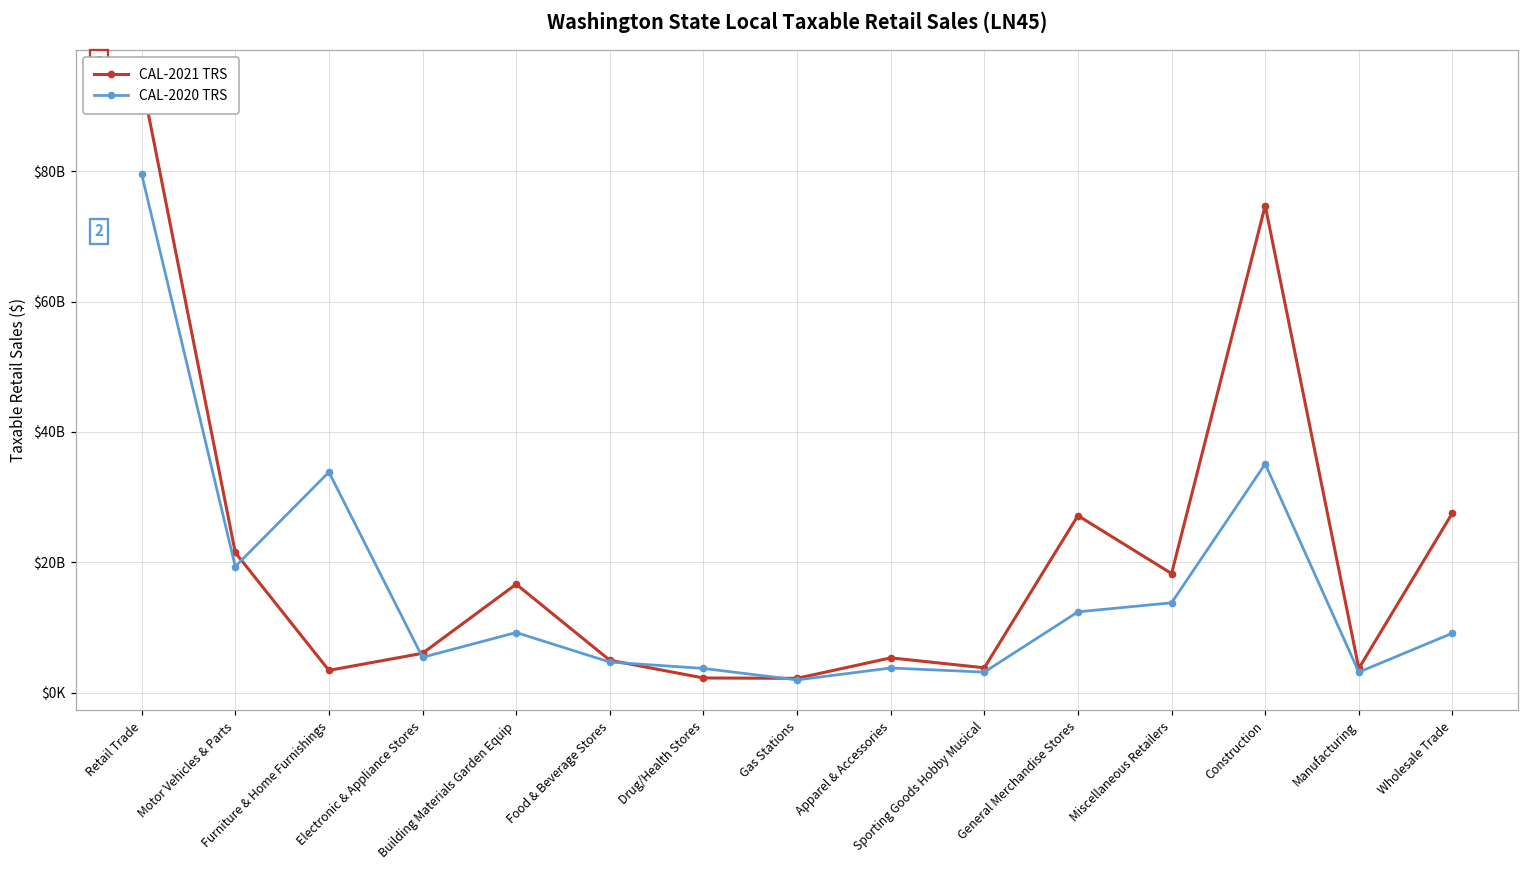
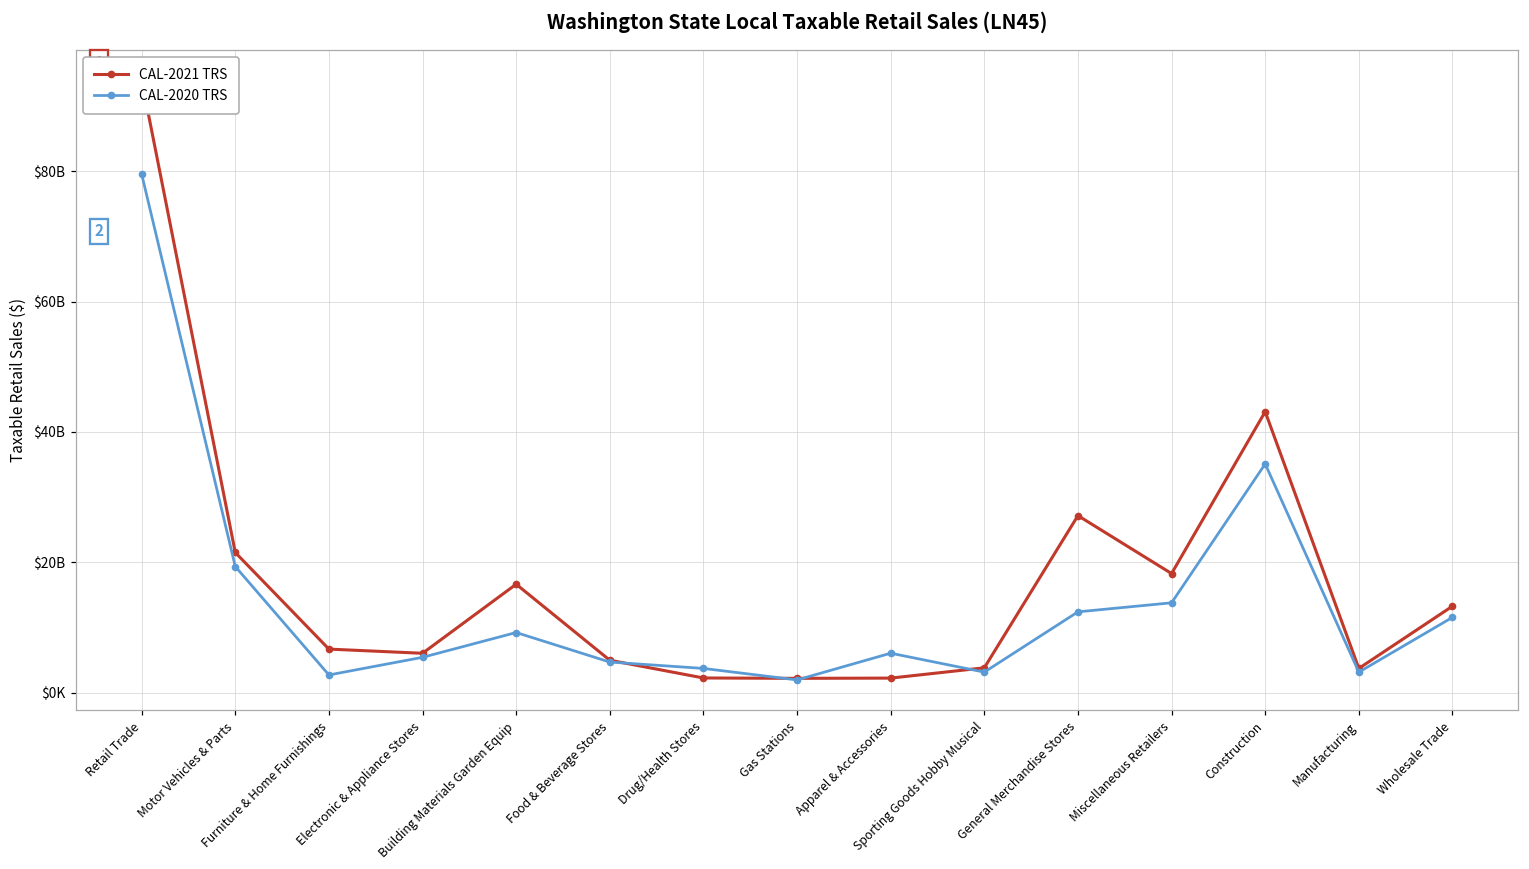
  {
    "CAL-2021 TRS": {
      "Motor Vehicles & Parts": "$22000000000",
-     "Furniture & Home Furnishings": "$3000000000",
+     "Furniture & Home Furnishings": "$7000000000",
      "Electronic & Appliance Stores": "$6000000000",
      "Building Materials Garden Equip": "$17000000000",
      "Drug/Health Stores": "$2000000000",
-     "Apparel & Accessories": "$5000000000",
+     "Apparel & Accessories": "$2000000000",
      "Sporting Goods Hobby Musical": "$4000000000",
      "General Merchandise Stores": "$27000000000",
      "Miscellaneous Retailers": "$18000000000",
-     "Construction": "$75000000000",
+     "Construction": "$43000000000",
      "Manufacturing": "$4000000000",
-     "Wholesale Trade": "$28000000000"
+     "Wholesale Trade": "$13000000000"
    },
    "CAL-2020 TRS": {
      "Retail Trade": "$80000000000",
      "Motor Vehicles & Parts": "$19000000000",
-     "Furniture & Home Furnishings": "$34000000000",
+     "Furniture & Home Furnishings": "$3000000000",
      "Electronic & Appliance Stores": "$5000000000",
      "Building Materials Garden Equip": "$9000000000",
      "Drug/Health Stores": "$4000000000",
-     "Apparel & Accessories": "$4000000000",
+     "Apparel & Accessories": "$6000000000",
      "Sporting Goods Hobby Musical": "$3000000000",
      "General Merchandise Stores": "$12000000000",
      "Miscellaneous Retailers": "$14000000000",
      "Construction": "$35000000000",
      "Manufacturing": "$3000000000",
-     "Wholesale Trade": "$9000000000"
+     "Wholesale Trade": "$12000000000"
    }
  }
